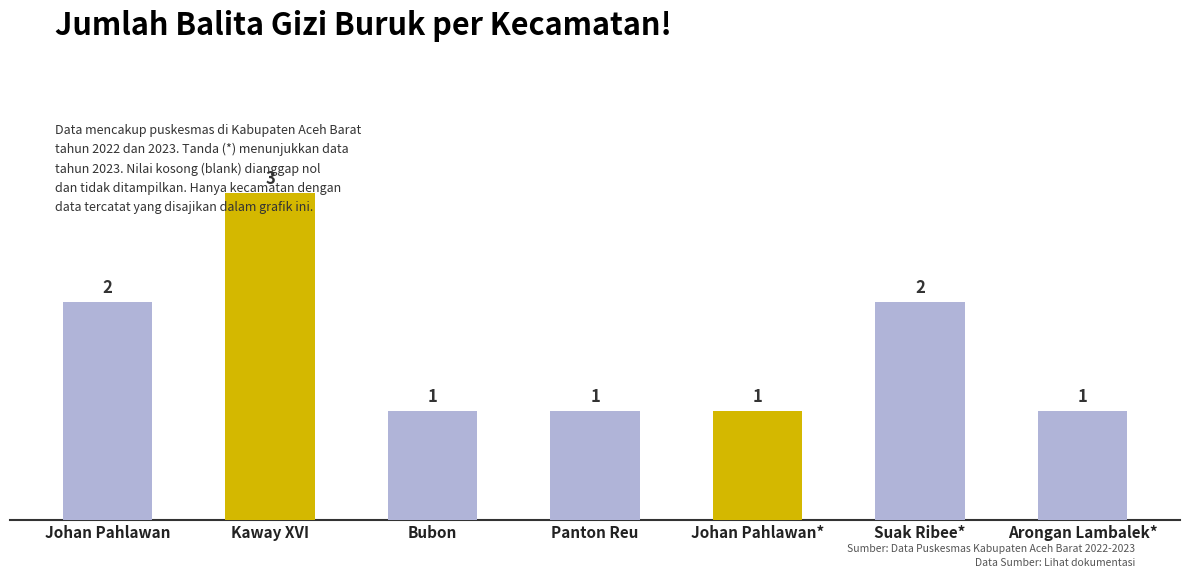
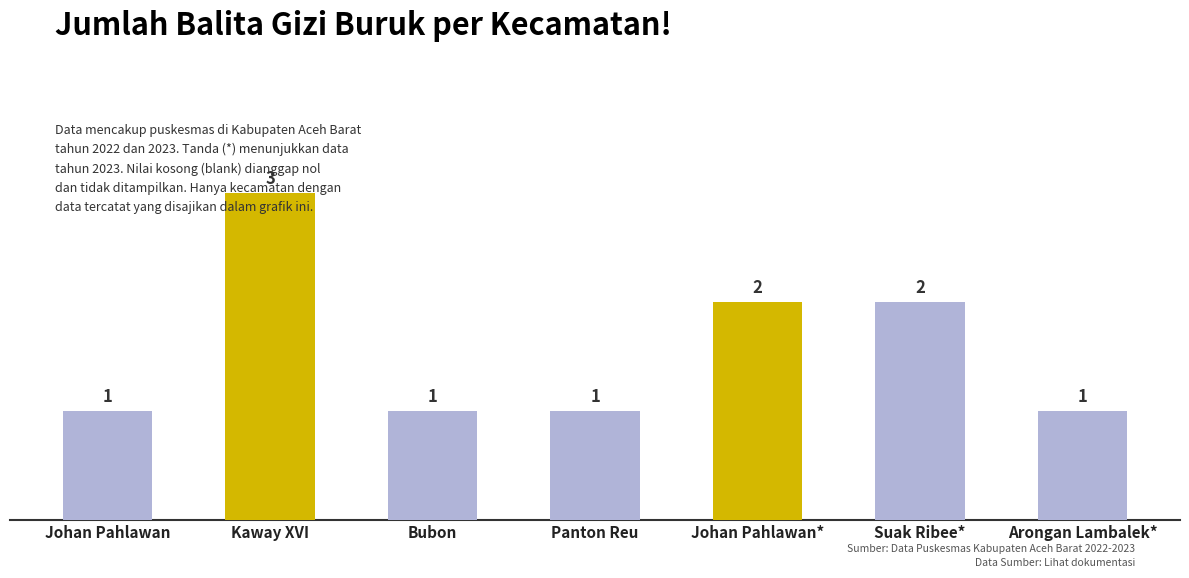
  {
-   "Johan Pahlawan": 2,
+   "Johan Pahlawan": 1,
    "Kaway XVI": 3,
    "Bubon": 1,
    "Panton Reu": 1,
-   "Johan Pahlawan*": 1,
+   "Johan Pahlawan*": 2,
    "Suak Ribee*": 2,
    "Arongan Lambalek*": 1
  }
